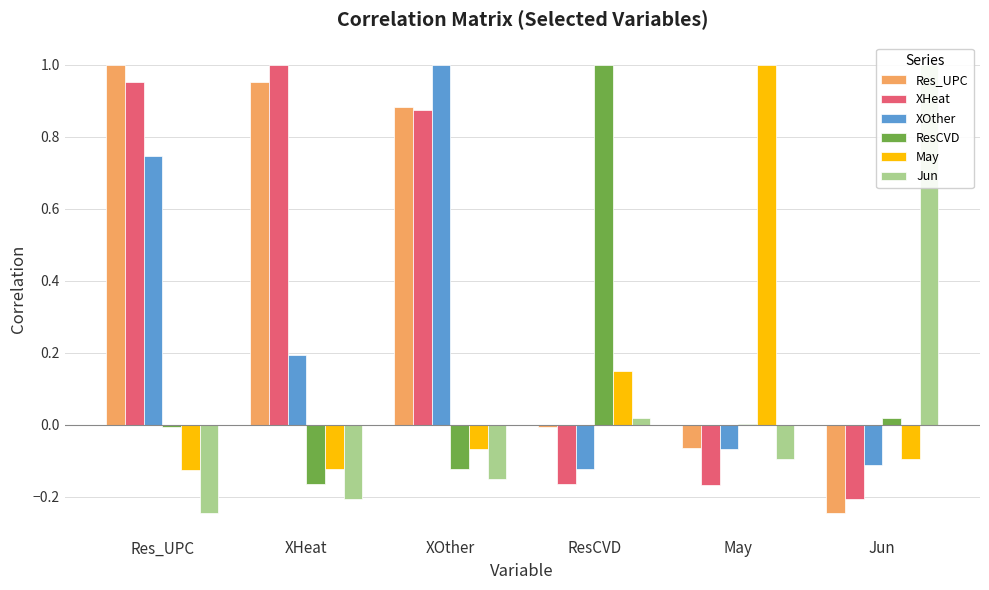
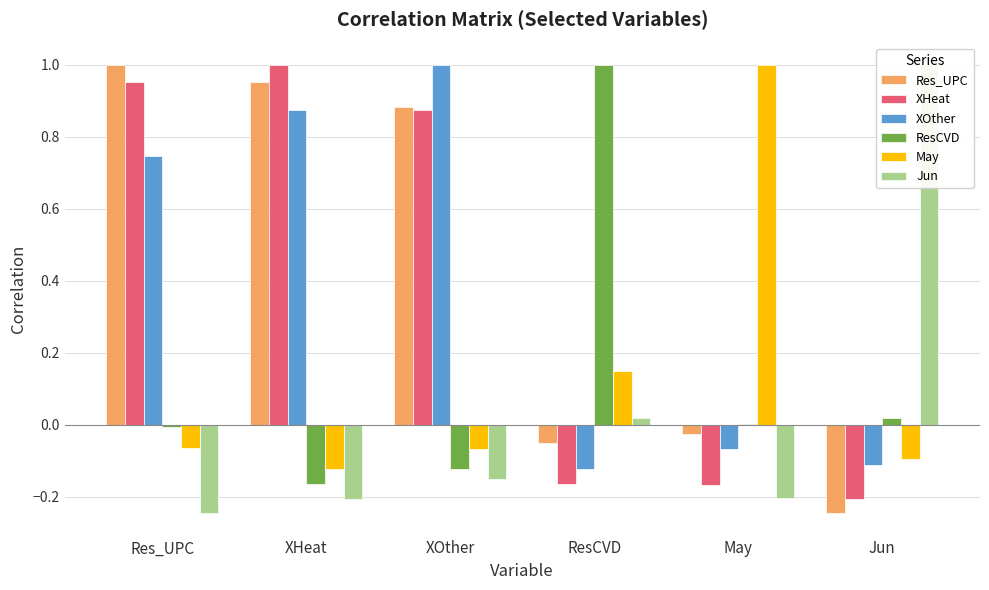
  {
    "Res_UPC": {
      "Res_UPC": 1.00,
      "XHeat": 0.95,
      "XOther": 0.88,
-     "ResCVD": -0.01,
-     "May": -0.07,
+     "ResCVD": -0.05,
+     "May": -0.03,
      "Jun": -0.25
    },
    "XHeat": {
      "Res_UPC": 0.95,
      "XHeat": 1.00,
      "XOther": 0.87,
      "ResCVD": -0.16,
      "May": -0.17,
      "Jun": -0.21
    },
    "XOther": {
      "Res_UPC": 0.75,
-     "XHeat": 0.19,
+     "XHeat": 0.87,
      "XOther": 1.00,
      "ResCVD": -0.12,
      "May": -0.07,
      "Jun": -0.11
    },
    "ResCVD": {
      "XHeat": -0.16,
      "XOther": -0.12,
      "ResCVD": 1.00,
      "Jun": 0.02
    },
    "May": {
-     "Res_UPC": -0.13,
+     "Res_UPC": -0.07,
      "XHeat": -0.12,
      "XOther": -0.07,
      "ResCVD": 0.15,
      "May": 1.00,
      "Jun": -0.10
    },
    "Jun": {
      "Res_UPC": -0.25,
      "XHeat": -0.21,
      "XOther": -0.15,
      "ResCVD": 0.02,
-     "May": -0.10
+     "May": -0.20
    }
  }
